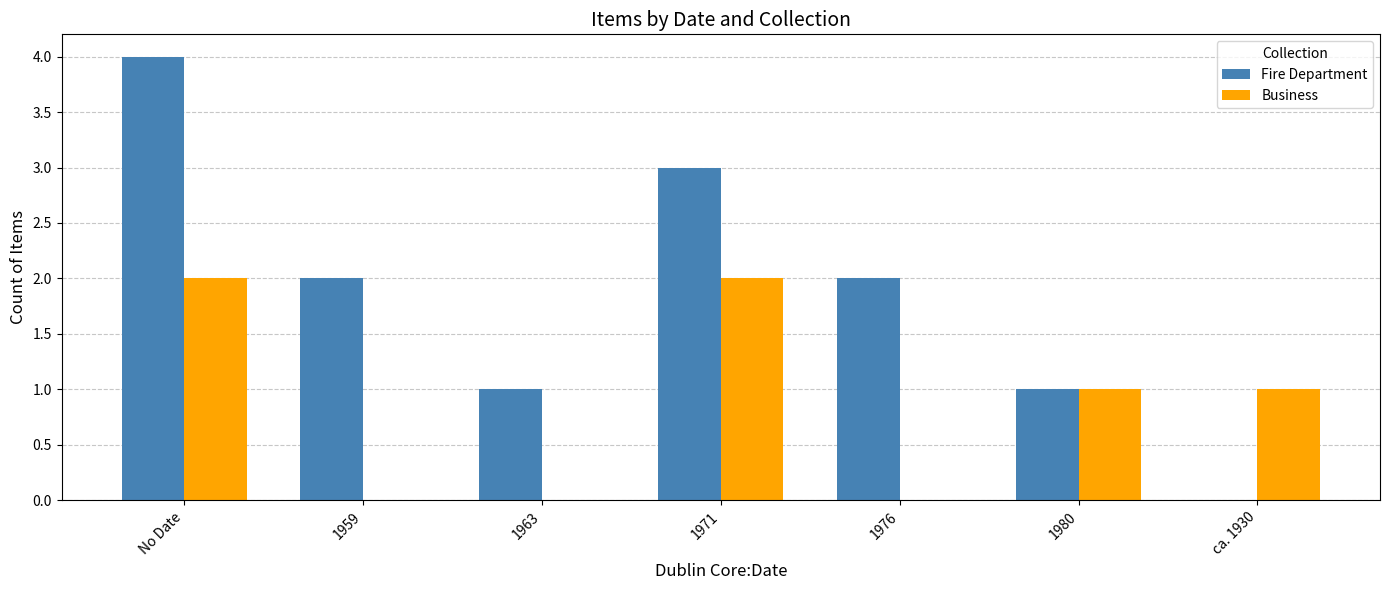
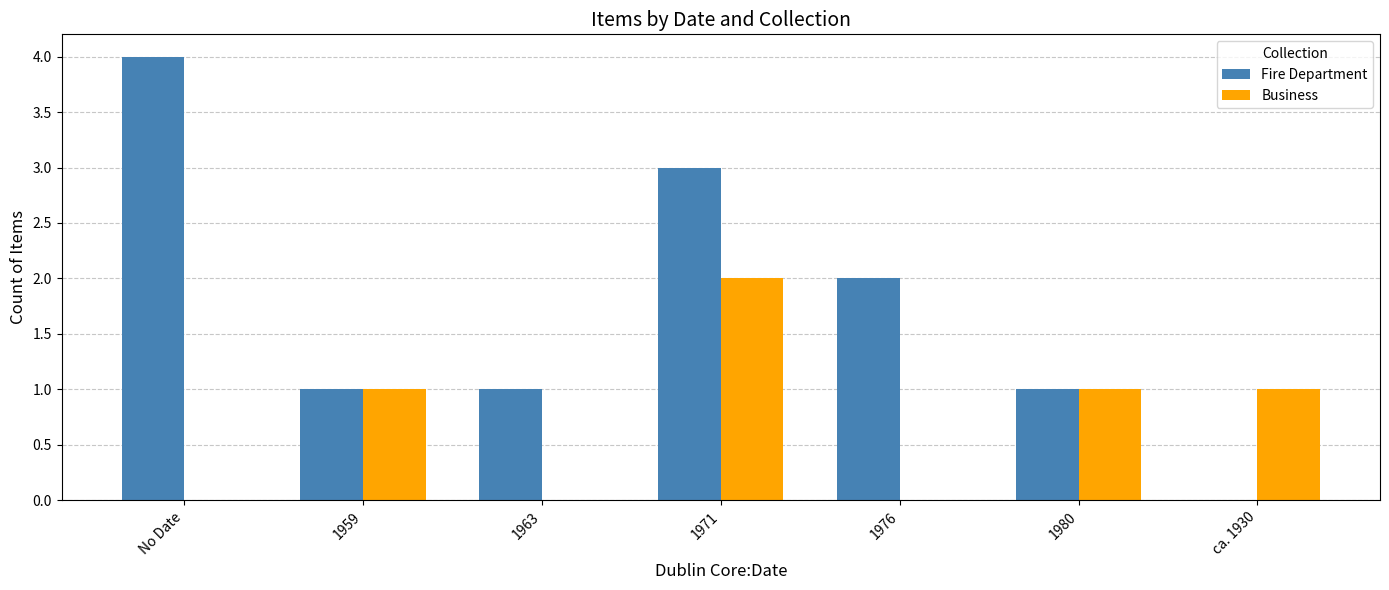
  {
    "Fire Department": {
      "No Date": 4,
-     "1959": 2,
+     "1959": 1,
      "1963": 1,
      "1971": 3,
      "1976": 2,
      "1980": 1,
      "ca. 1930": 0
    },
    "Business": {
-     "No Date": 2,
-     "1959": 0,
+     "No Date": 0,
+     "1959": 1,
      "1963": 0,
      "1971": 2,
      "1976": 0,
      "1980": 1,
      "ca. 1930": 1
    }
  }
